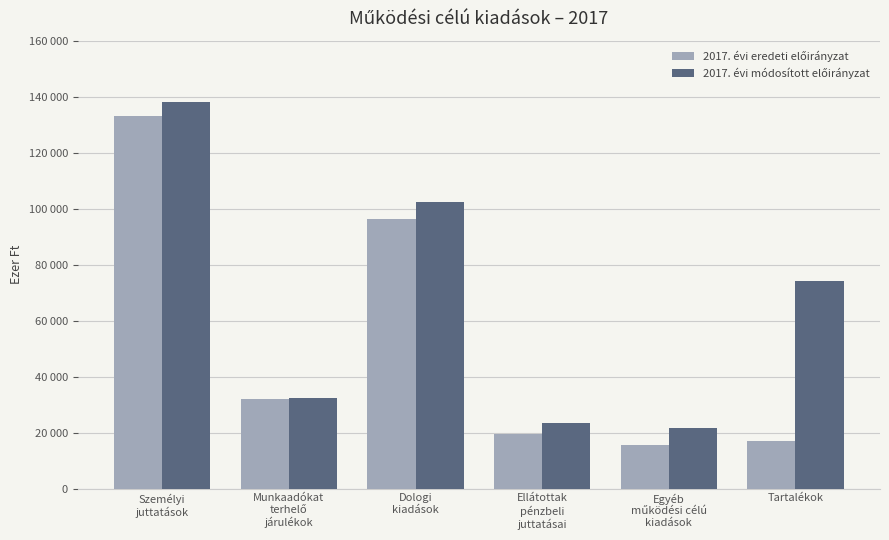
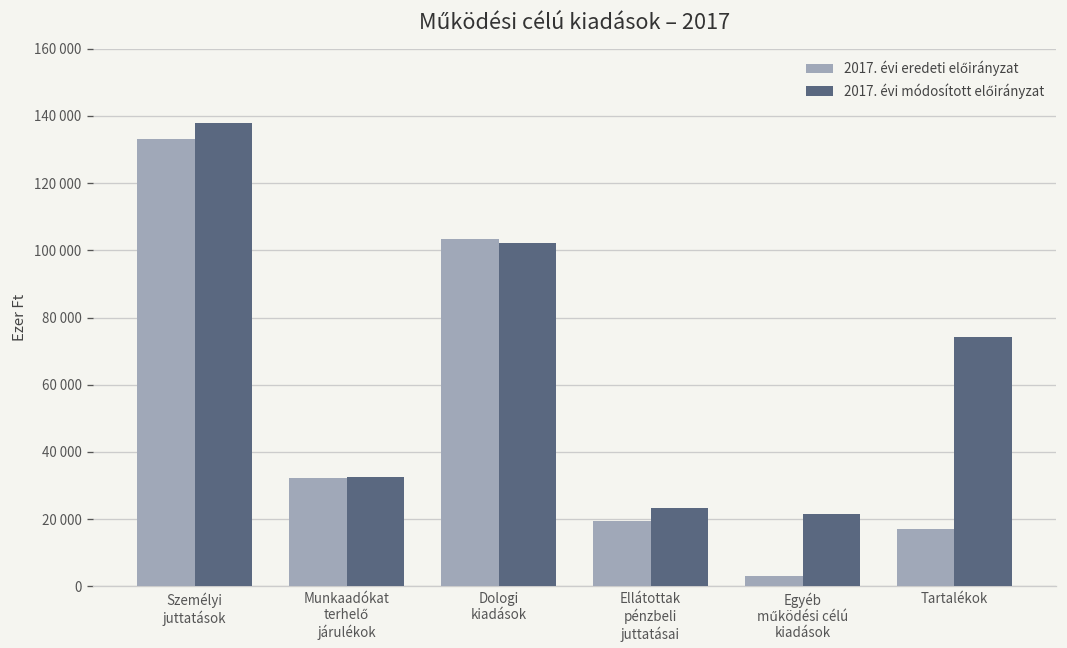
  {
    "2017. évi eredeti előirányzat": {
      "Személyi juttatások": 133000,
      "Munkaadókat terhelő járulékok": 32000,
-     "Dologi kiadások": 96000,
+     "Dologi kiadások": 104000,
      "Ellátottak pénzbeli juttatásai": 20000,
-     "Egyéb működési célú kiadások": 15000,
+     "Egyéb működési célú kiadások": 3000,
      "Tartalékok": 17000
    },
    "2017. évi módosított előirányzat": {
      "Személyi juttatások": 138000,
      "Munkaadókat terhelő járulékok": 32000,
      "Dologi kiadások": 102000,
      "Ellátottak pénzbeli juttatásai": 23000,
      "Egyéb működési célú kiadások": 21000,
      "Tartalékok": 74000
    }
  }
